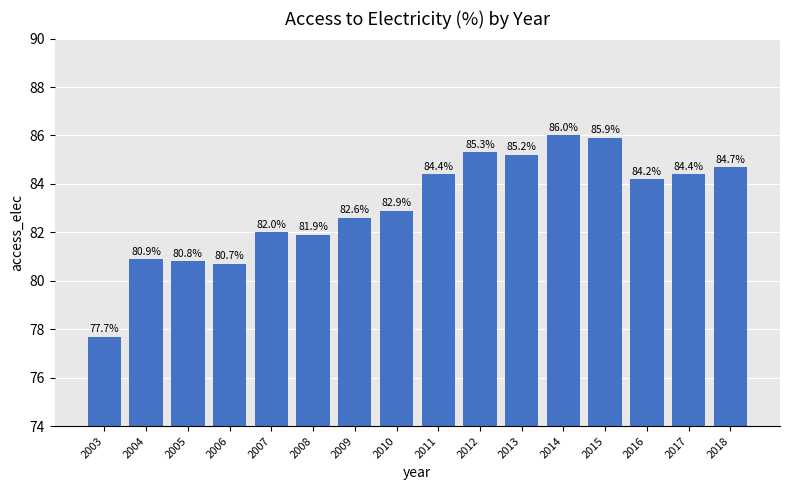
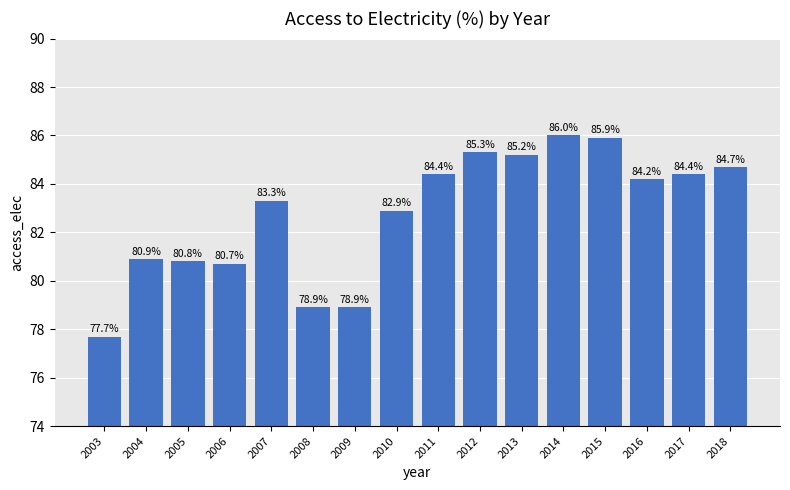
  {
    "2003": "77.7%",
    "2004": "80.9%",
    "2005": "80.8%",
    "2006": "80.7%",
-   "2007": "82.0%",
-   "2008": "81.9%",
-   "2009": "82.6%",
+   "2007": "83.3%",
+   "2008": "78.9%",
+   "2009": "78.9%",
    "2010": "82.9%",
    "2011": "84.4%",
    "2012": "85.3%",
    "2013": "85.2%",
    "2014": "86.0%",
    "2015": "85.9%",
    "2016": "84.2%",
    "2017": "84.4%",
    "2018": "84.7%"
  }
